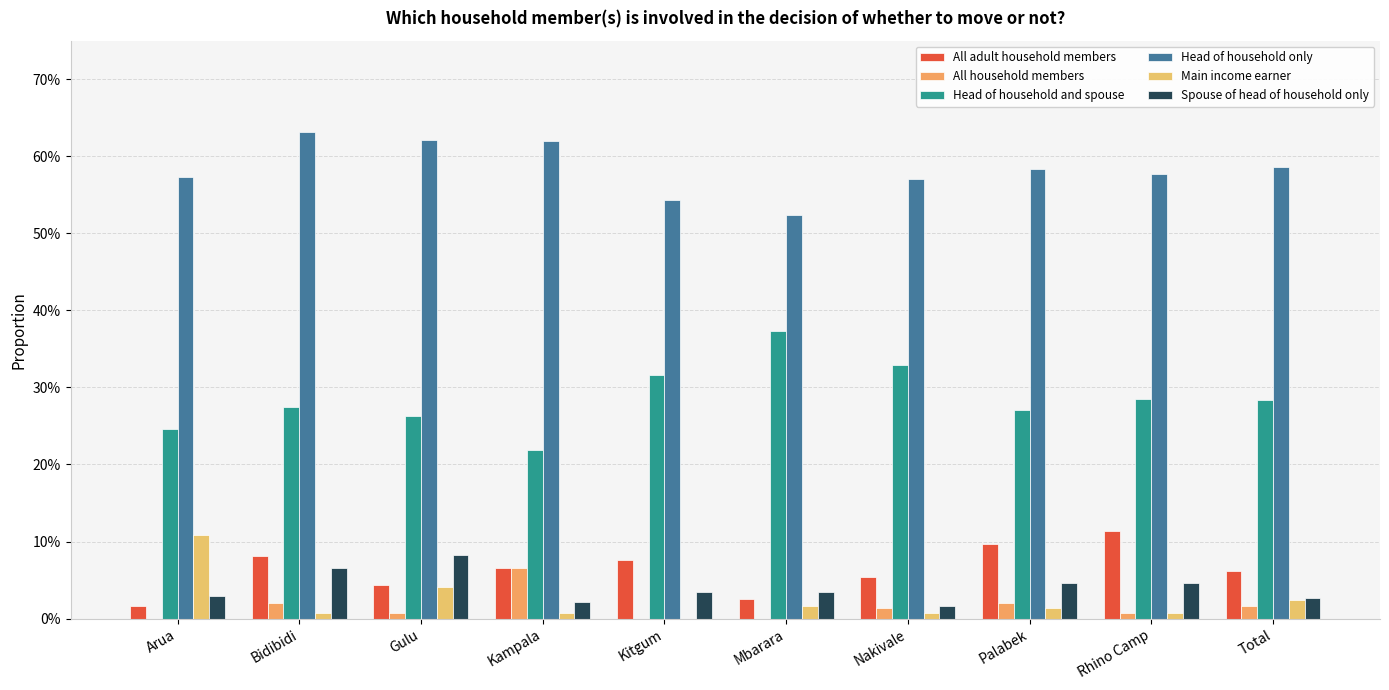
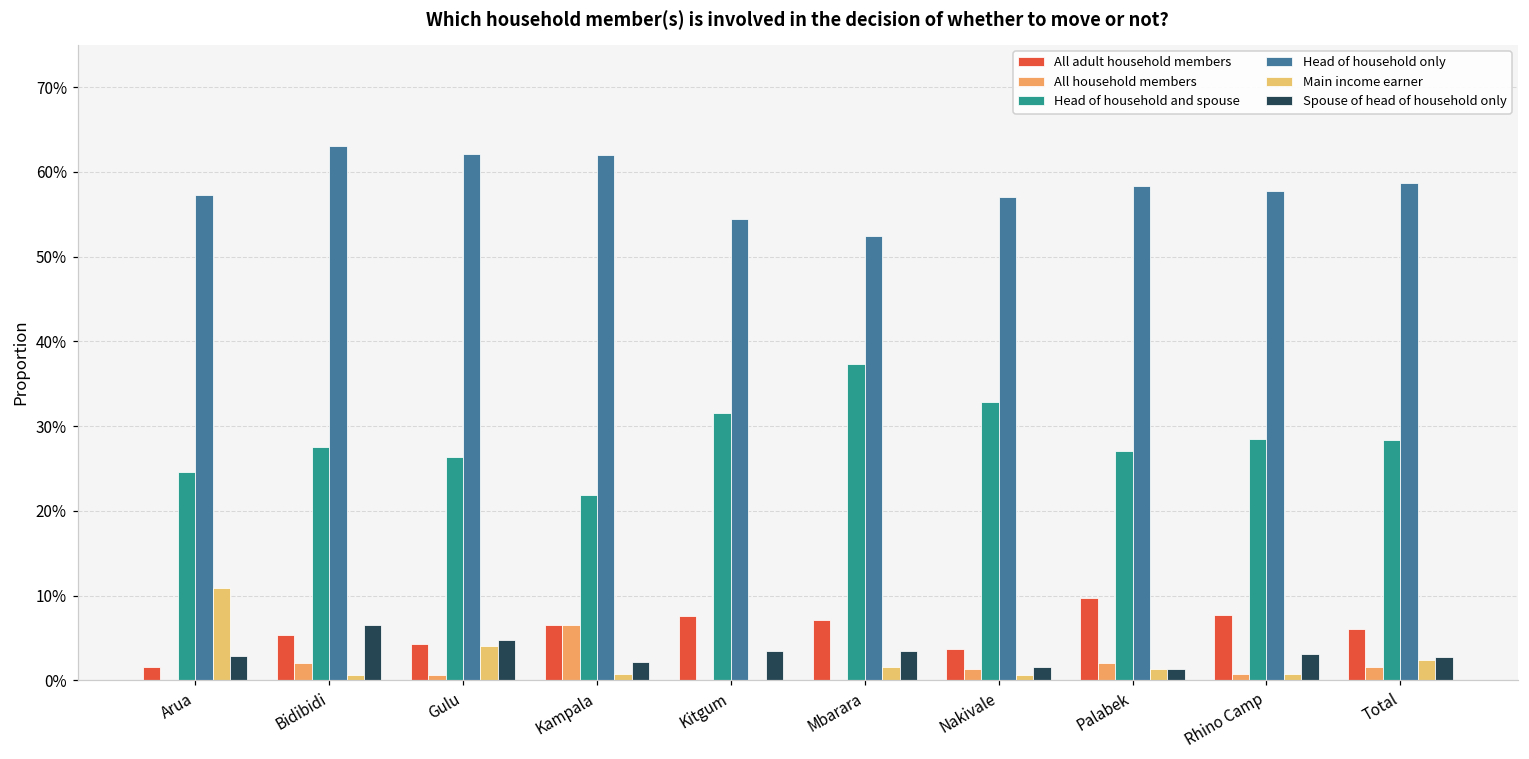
  {
    "All adult household members": {
      "Arua": "2%",
-     "Bidibidi": "8%",
+     "Bidibidi": "5%",
      "Gulu": "4%",
      "Kampala": "7%",
      "Kitgum": "8%",
-     "Mbarara": "3%",
-     "Nakivale": "5%",
+     "Mbarara": "7%",
+     "Nakivale": "4%",
      "Palabek": "10%",
-     "Rhino Camp": "11%",
+     "Rhino Camp": "8%",
      "Total": "6%"
    },
    "Spouse of head of household only": {
      "Arua": "3%",
      "Bidibidi": "7%",
-     "Gulu": "8%",
+     "Gulu": "5%",
      "Kampala": "2%",
      "Kitgum": "4%",
      "Mbarara": "4%",
      "Nakivale": "2%",
-     "Palabek": "5%",
-     "Rhino Camp": "5%",
+     "Palabek": "1%",
+     "Rhino Camp": "3%",
      "Total": "3%"
    }
  }
